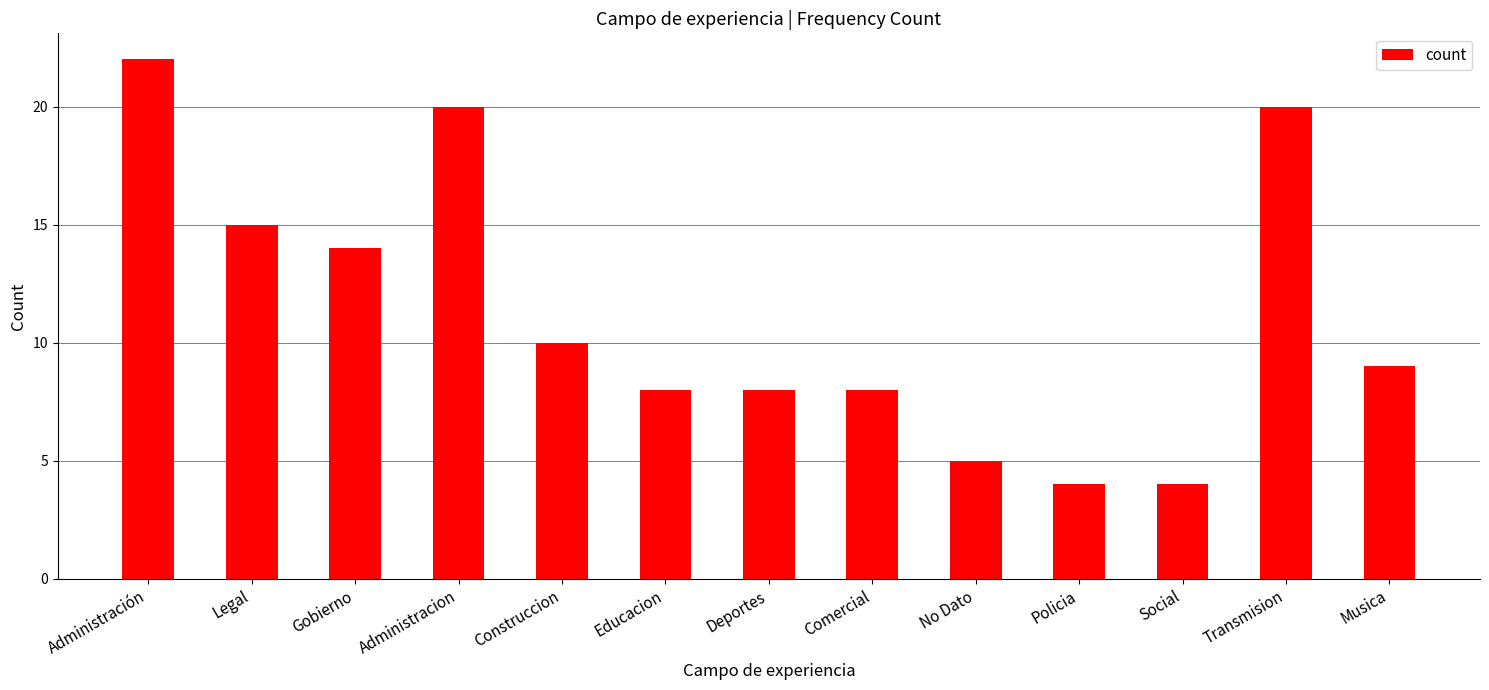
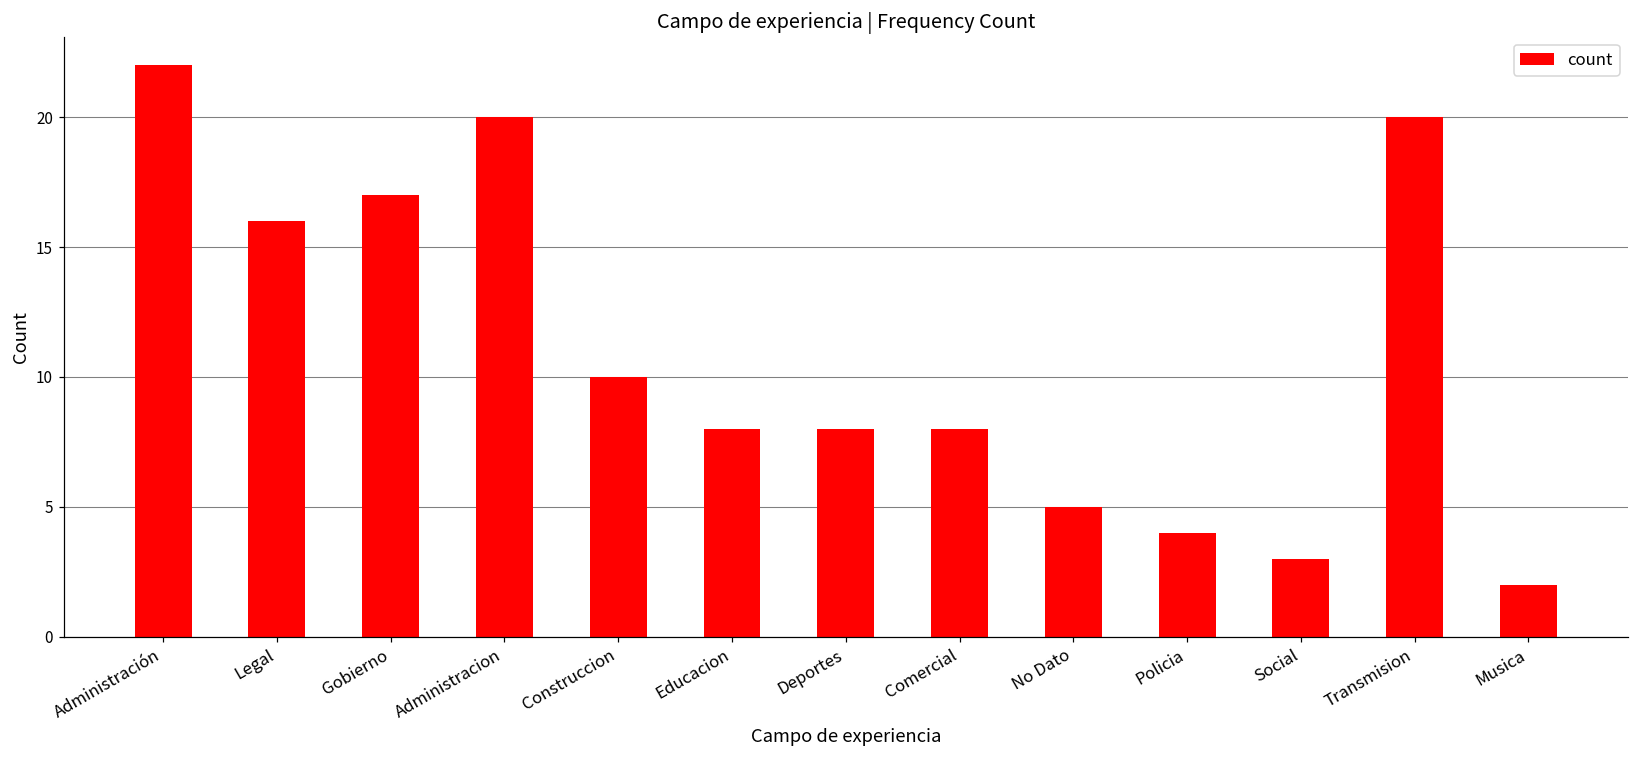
  {
    "Administración": 22,
-   "Legal": 15,
-   "Gobierno": 14,
+   "Legal": 16,
+   "Gobierno": 17,
    "Administracion": 20,
    "Construccion": 10,
    "Educacion": 8,
    "Deportes": 8,
    "Comercial": 8,
    "No Dato": 5,
    "Policia": 4,
-   "Social": 4,
+   "Social": 3,
    "Transmision": 20,
-   "Musica": 9
+   "Musica": 2
  }
